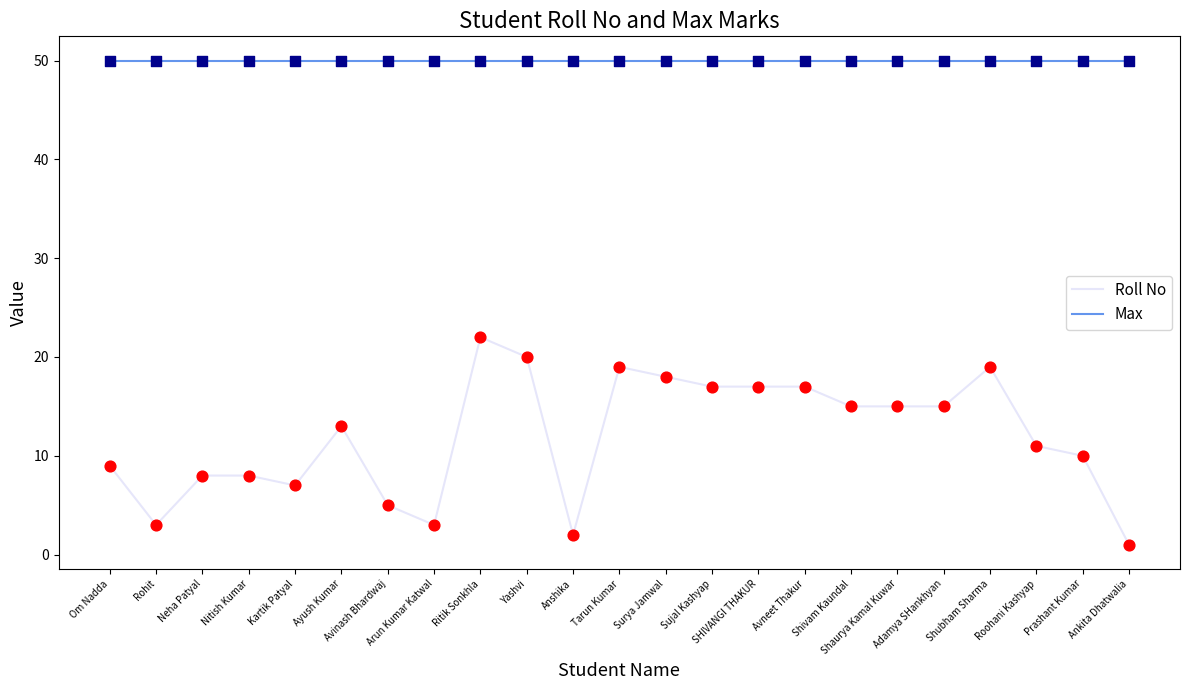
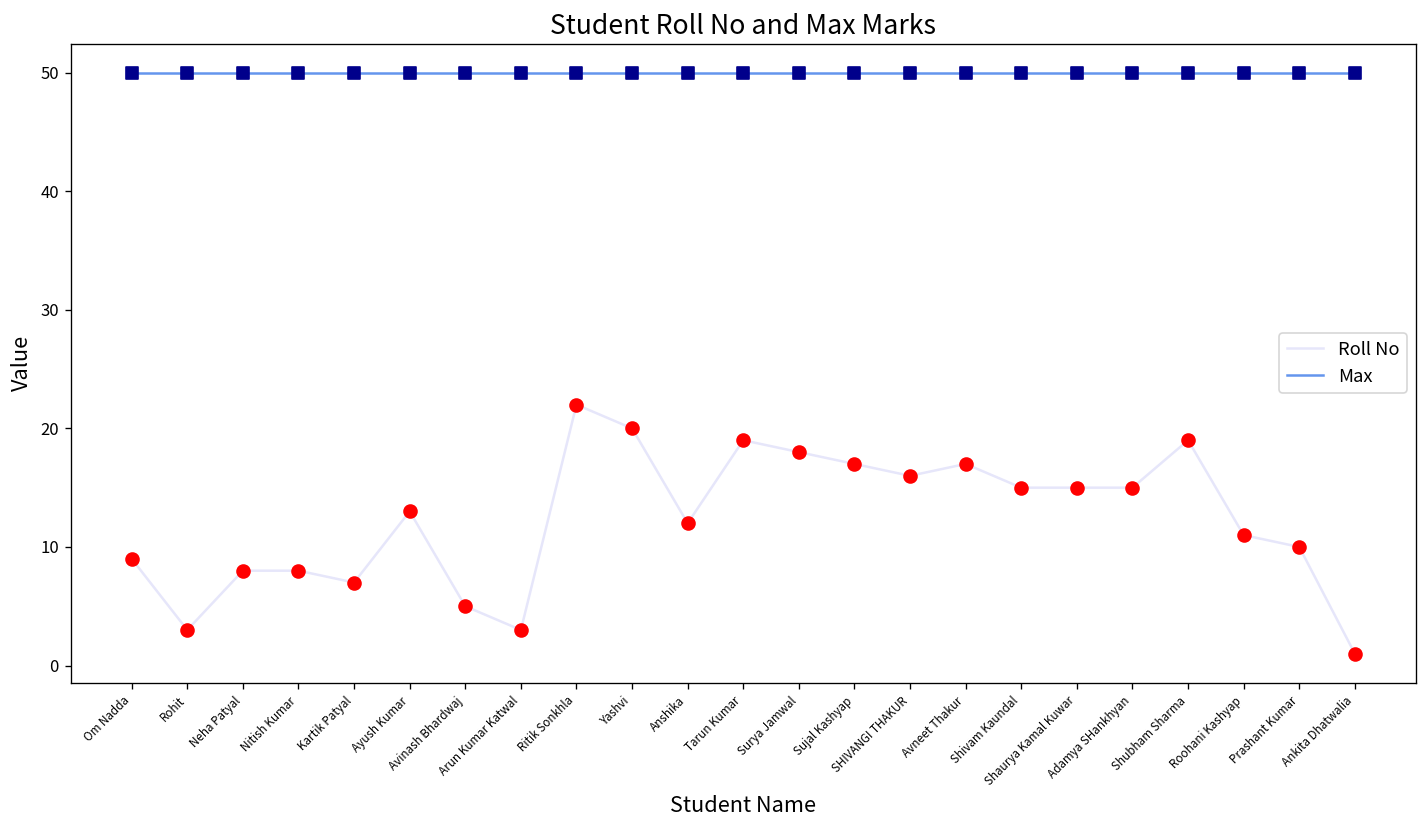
  {
    "Roll No": {
      "Om Nadda": 9,
      "Rohit": 3,
      "Neha Patyal": 8,
      "Nitish Kumar": 8,
      "Kartik Patyal": 7,
      "Ayush Kumar": 13,
      "Avinash Bhardwaj": 5,
      "Arun Kumar Katwal": 3,
      "Ritik Sonkhla": 22,
      "Yashvi": 20,
-     "Anshika": 2,
+     "Anshika": 12,
      "Tarun Kumar": 19,
      "Surya Jamwal": 18,
      "Sujal Kashyap": 17,
-     "SHIVANGI THAKUR": 17,
+     "SHIVANGI THAKUR": 16,
      "Avneet Thakur": 17,
      "Shivam Kaundal": 15,
      "Shaurya Kamal Kuwar": 15,
      "Adamya SHankhyan": 15,
      "Shubham Sharma": 19,
      "Roohani Kashyap": 11,
      "Prashant Kumar": 10,
      "Ankita Dhatwalia": 1
    },
    "Max": {
      "Om Nadda": 50,
      "Rohit": 50,
      "Neha Patyal": 50,
      "Nitish Kumar": 50,
      "Kartik Patyal": 50,
      "Ayush Kumar": 50,
      "Avinash Bhardwaj": 50,
      "Arun Kumar Katwal": 50,
      "Ritik Sonkhla": 50,
      "Yashvi": 50,
      "Anshika": 50,
      "Tarun Kumar": 50,
      "Surya Jamwal": 50,
      "Sujal Kashyap": 50,
      "SHIVANGI THAKUR": 50,
      "Avneet Thakur": 50,
      "Shivam Kaundal": 50,
      "Shaurya Kamal Kuwar": 50,
      "Adamya SHankhyan": 50,
      "Shubham Sharma": 50,
      "Roohani Kashyap": 50,
      "Prashant Kumar": 50,
      "Ankita Dhatwalia": 50
    }
  }
